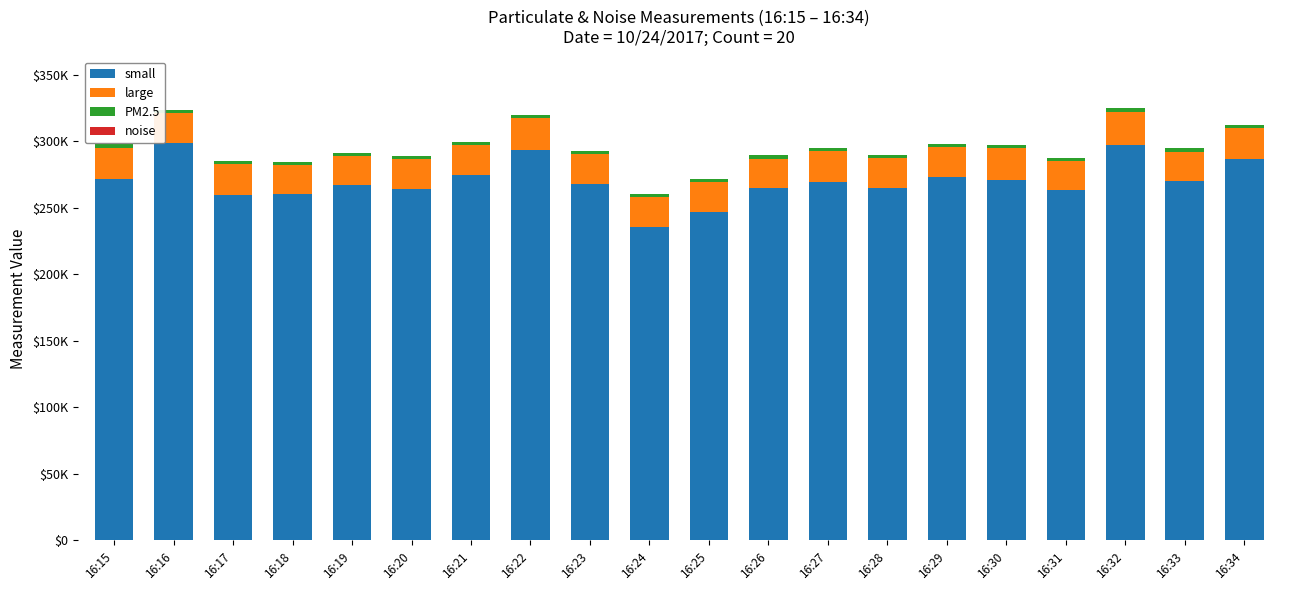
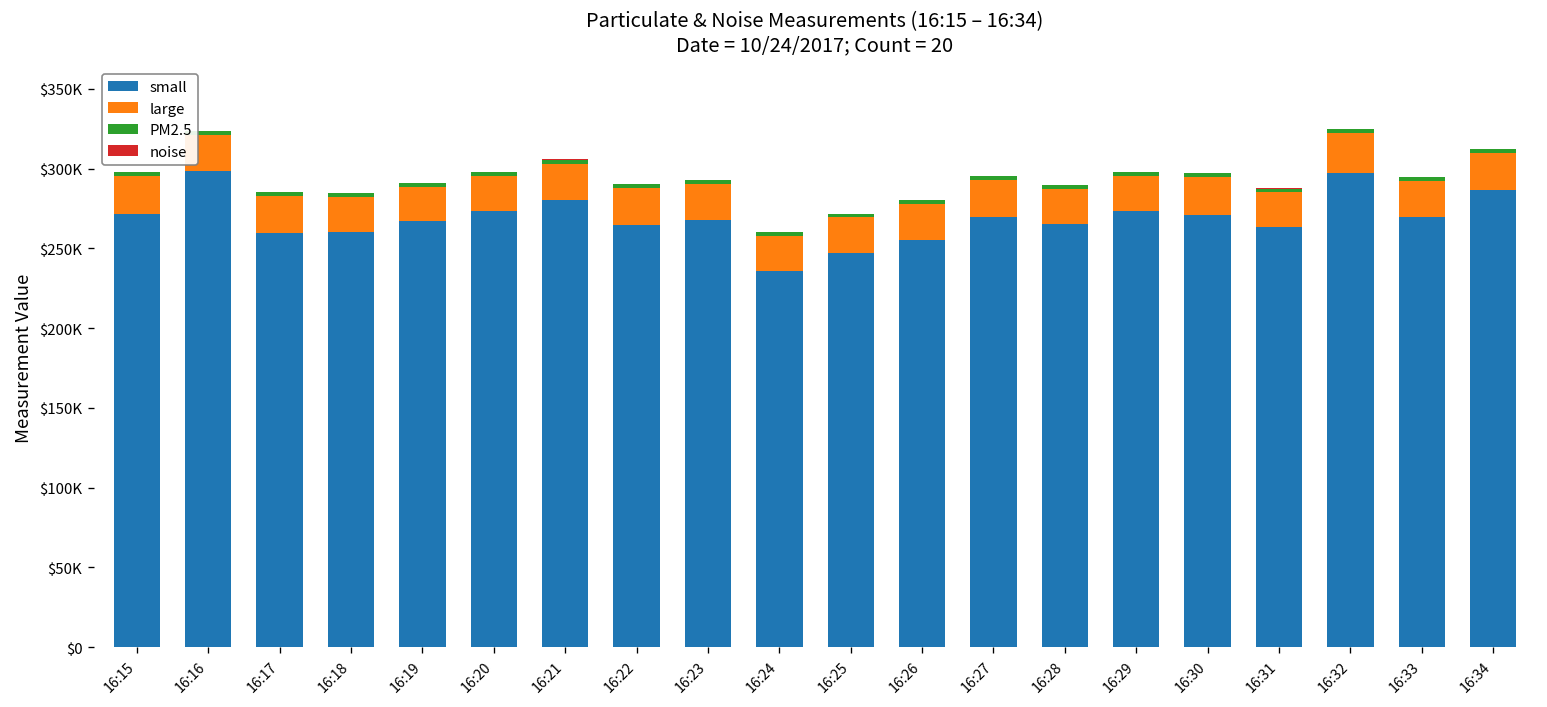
  {
    "small": {
      "16:15": "$272000",
      "16:16": "$299000",
      "16:17": "$260000",
      "16:18": "$260000",
      "16:19": "$267000",
-     "16:20": "$264000",
-     "16:21": "$275000",
-     "16:22": "$294000",
+     "16:20": "$274000",
+     "16:21": "$281000",
+     "16:22": "$264000",
      "16:23": "$268000",
      "16:24": "$236000",
      "16:25": "$247000",
-     "16:26": "$265000",
+     "16:26": "$255000",
      "16:27": "$269000",
      "16:28": "$265000",
      "16:29": "$273000",
      "16:30": "$271000",
      "16:31": "$263000",
      "16:32": "$297000",
      "16:33": "$270000",
      "16:34": "$286000"
    },
    "large": {
      "16:15": "$24000",
      "16:16": "$23000",
      "16:17": "$23000",
      "16:18": "$22000",
      "16:19": "$22000",
      "16:20": "$22000",
      "16:21": "$23000",
      "16:22": "$24000",
      "16:23": "$23000",
      "16:24": "$22000",
      "16:25": "$23000",
      "16:26": "$22000",
      "16:27": "$23000",
      "16:28": "$22000",
      "16:29": "$22000",
      "16:30": "$24000",
      "16:31": "$22000",
      "16:32": "$25000",
      "16:33": "$22000",
      "16:34": "$23000"
    },
    "PM2.5": {
      "16:15": "$2000",
      "16:16": "$2000",
      "16:17": "$2000",
      "16:18": "$2000",
      "16:19": "$2000",
      "16:20": "$2000",
      "16:21": "$3000",
      "16:22": "$2000",
      "16:23": "$2000",
      "16:24": "$2000",
      "16:25": "$2000",
      "16:26": "$2000",
      "16:27": "$2000",
      "16:28": "$2000",
      "16:29": "$2000",
      "16:30": "$2000",
      "16:31": "$2000",
      "16:32": "$3000",
      "16:33": "$2000",
      "16:34": "$2000"
    }
  }
